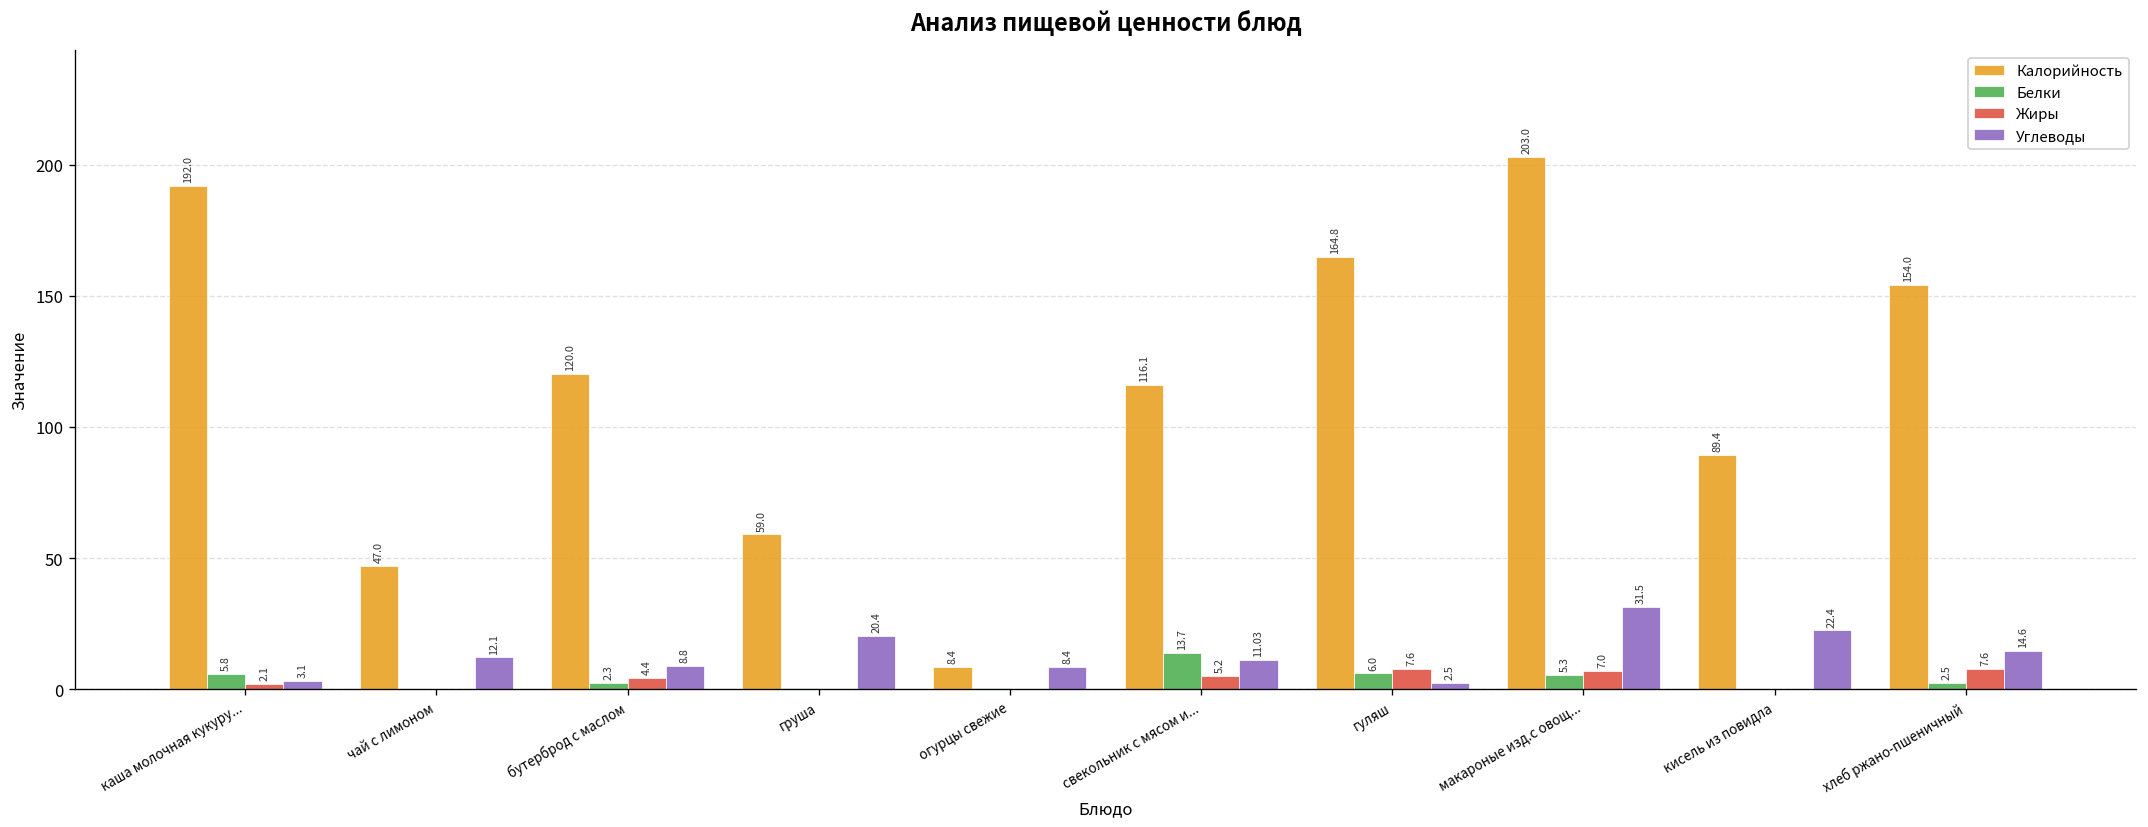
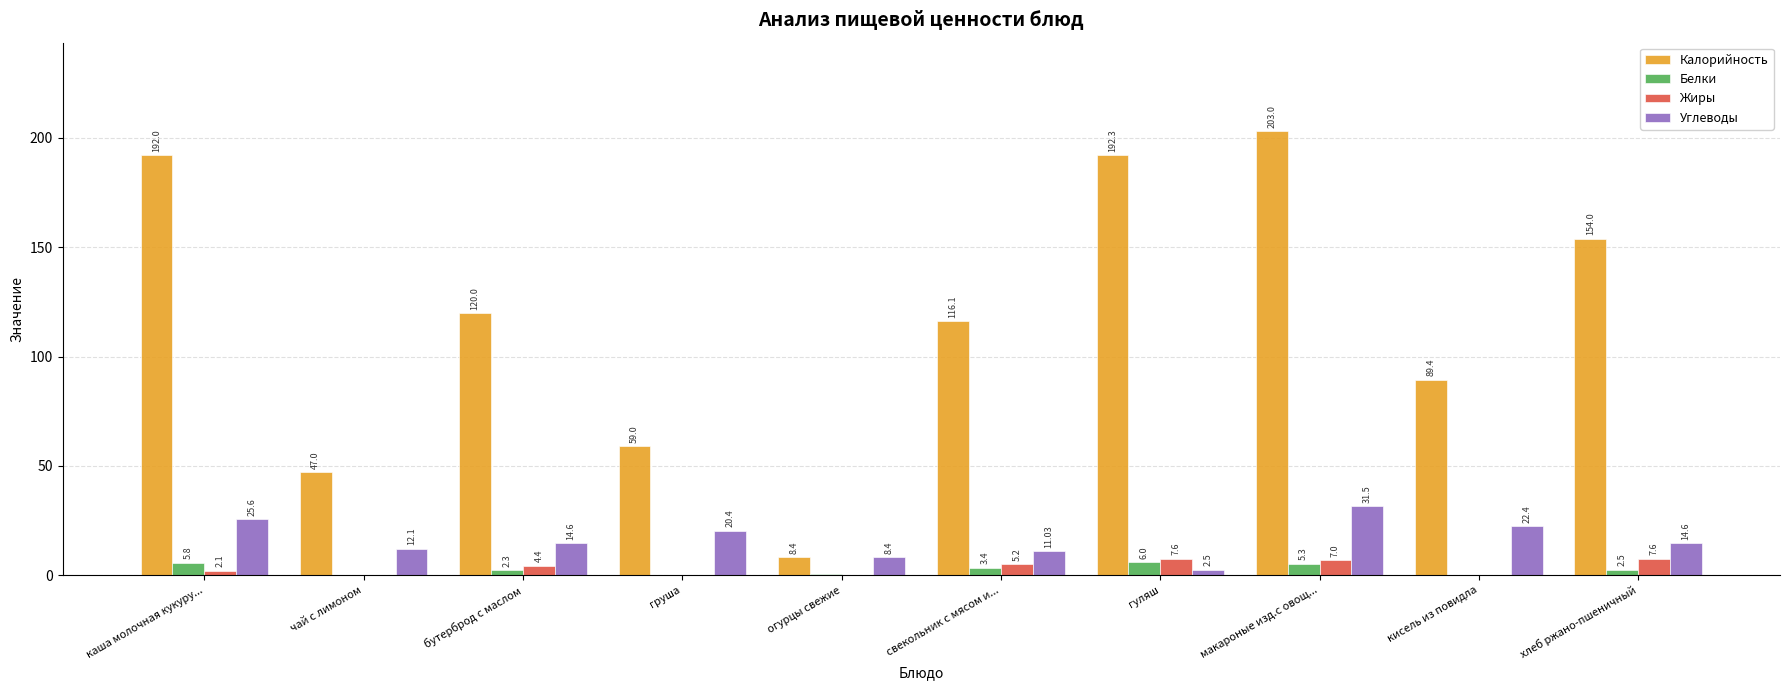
  {
    "Калорийность": {
      "каша молочная кукуру...": 192.0,
      "чай с лимоном": 47.0,
      "бутерброд с маслом": 120.0,
      "груша": 59.0,
      "огурцы свежие": 8.4,
      "свекольник с мясом и...": 116.1,
-     "гуляш": 164.8,
+     "гуляш": 192.3,
      "макароные изд.с овощ...": 203.0,
      "кисель из повидла": 89.4,
      "хлеб ржано-пшеничный": 154.0
    },
    "Белки": {
      "каша молочная кукуру...": 5.8,
      "бутерброд с маслом": 2.3,
-     "свекольник с мясом и...": 13.7,
+     "свекольник с мясом и...": 3.4,
      "гуляш": 6.0,
      "макароные изд.с овощ...": 5.3,
      "хлеб ржано-пшеничный": 2.5
    },
    "Жиры": {
      "каша молочная кукуру...": 2.1,
      "бутерброд с маслом": 4.4,
      "свекольник с мясом и...": 5.2,
      "гуляш": 7.6,
      "макароные изд.с овощ...": 7.0,
      "хлеб ржано-пшеничный": 7.6
    },
    "Углеводы": {
-     "каша молочная кукуру...": 3.1,
+     "каша молочная кукуру...": 25.6,
      "чай с лимоном": 12.1,
-     "бутерброд с маслом": 8.8,
+     "бутерброд с маслом": 14.6,
      "груша": 20.4,
      "огурцы свежие": 8.4,
      "свекольник с мясом и...": 11.03,
      "гуляш": 2.5,
      "макароные изд.с овощ...": 31.5,
      "кисель из повидла": 22.4,
      "хлеб ржано-пшеничный": 14.6
    }
  }
